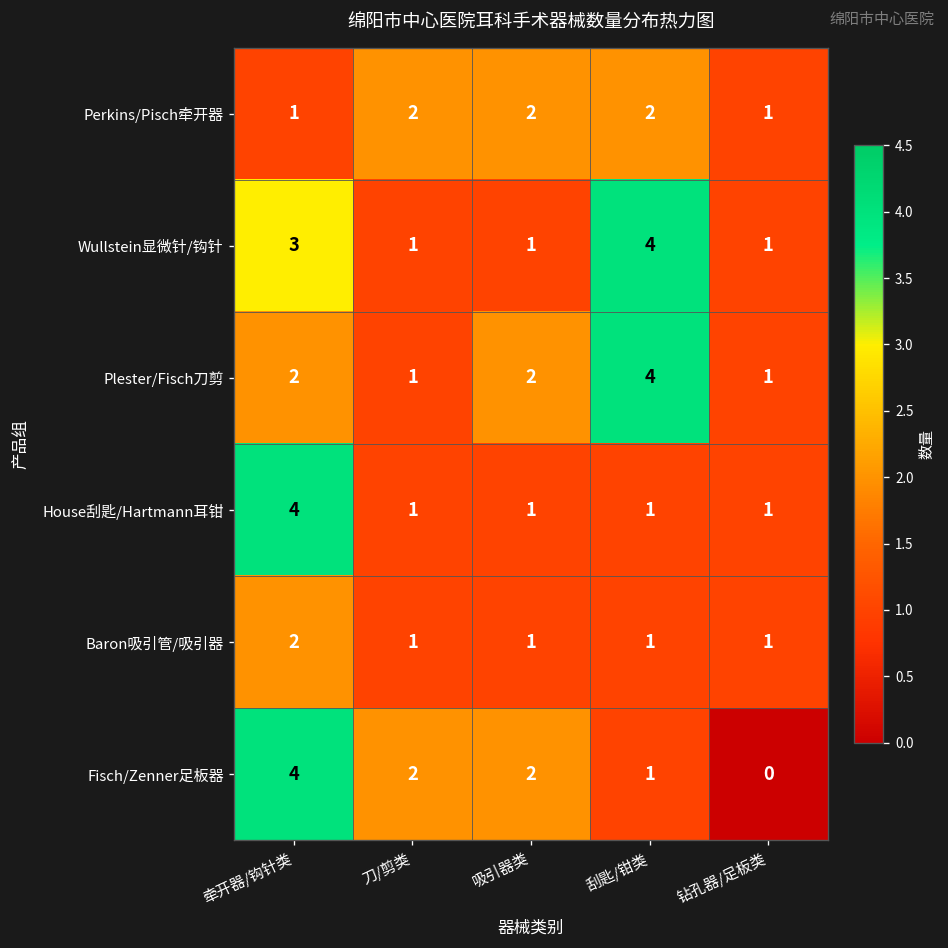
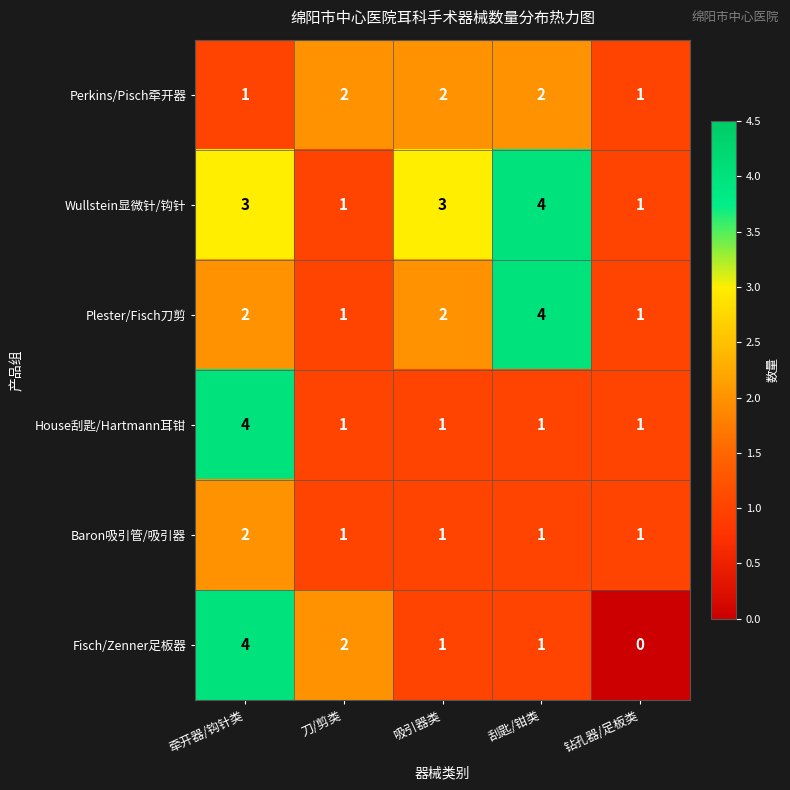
  {
    "Perkins/Pisch牵开器": {
      "牵开器/钩针类": 1,
      "刀/剪类": 2,
      "吸引器类": 2,
      "刮匙/钳类": 2,
      "钻孔器/足板类": 1
    },
    "Wullstein显微针/钩针": {
      "牵开器/钩针类": 3,
      "刀/剪类": 1,
-     "吸引器类": 1,
+     "吸引器类": 3,
      "刮匙/钳类": 4,
      "钻孔器/足板类": 1
    },
    "Plester/Fisch刀剪": {
      "牵开器/钩针类": 2,
      "刀/剪类": 1,
      "吸引器类": 2,
      "刮匙/钳类": 4,
      "钻孔器/足板类": 1
    },
    "House刮匙/Hartmann耳钳": {
      "牵开器/钩针类": 4,
      "刀/剪类": 1,
      "吸引器类": 1,
      "刮匙/钳类": 1,
      "钻孔器/足板类": 1
    },
    "Baron吸引管/吸引器": {
      "牵开器/钩针类": 2,
      "刀/剪类": 1,
      "吸引器类": 1,
      "刮匙/钳类": 1,
      "钻孔器/足板类": 1
    },
    "Fisch/Zenner足板器": {
      "牵开器/钩针类": 4,
      "刀/剪类": 2,
-     "吸引器类": 2,
+     "吸引器类": 1,
      "刮匙/钳类": 1,
      "钻孔器/足板类": 0
    }
  }
